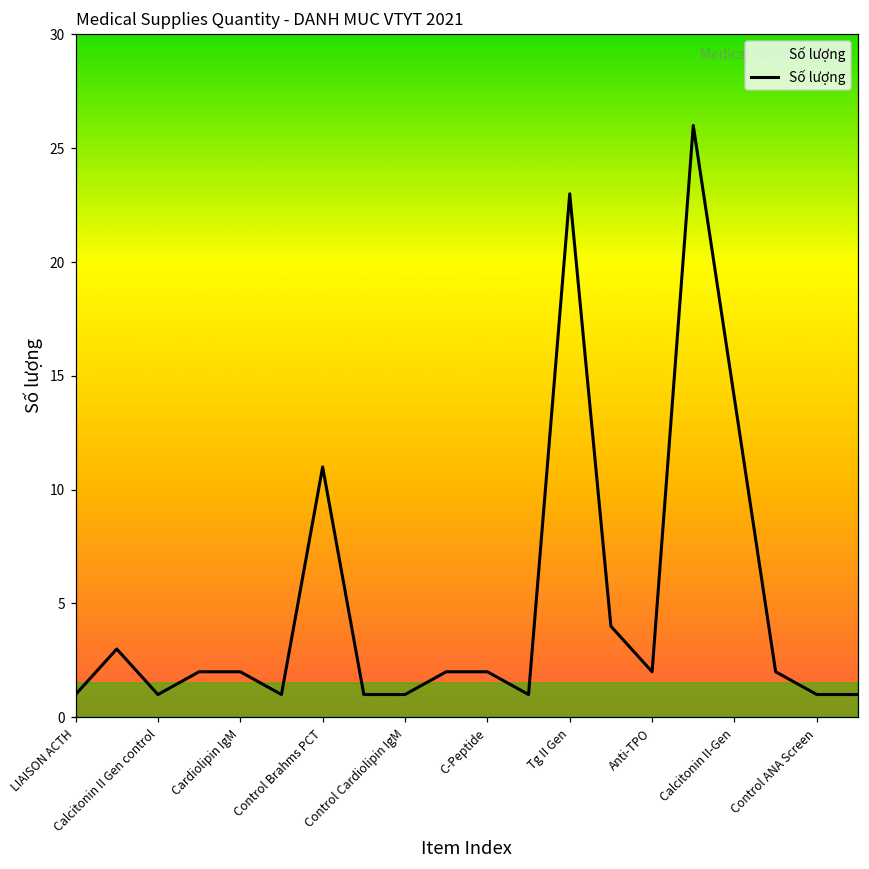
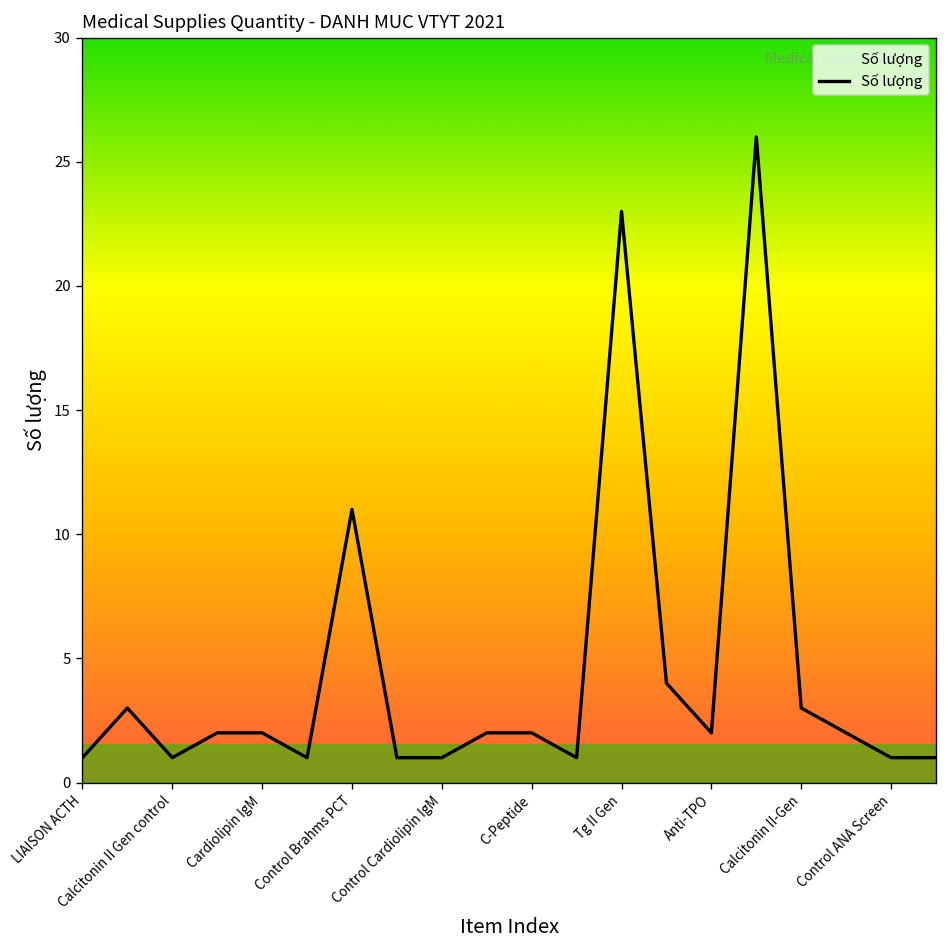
  {
    "Cardiolipin IgM": 2,
    "Control Brahms PCT": 11,
    "C-Peptide": 2,
    "Tg II Gen": 23,
    "Anti-TPO": 2,
-   "Calcitonin II-Gen": 14
+   "Calcitonin II-Gen": 3
  }
